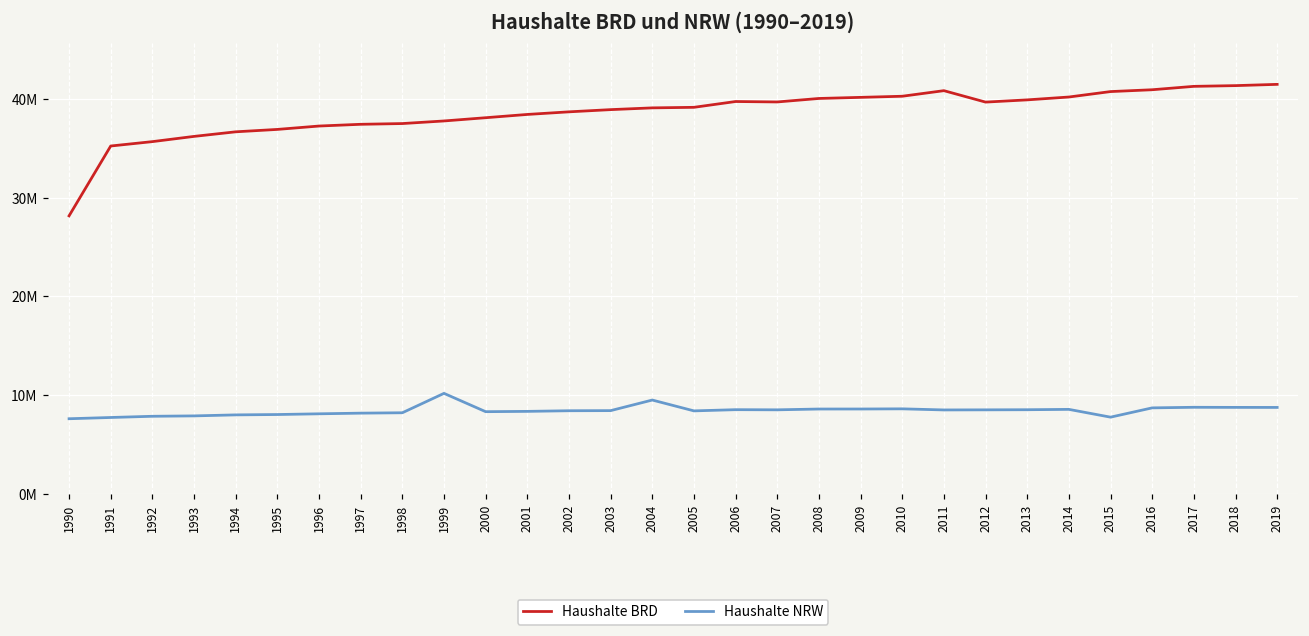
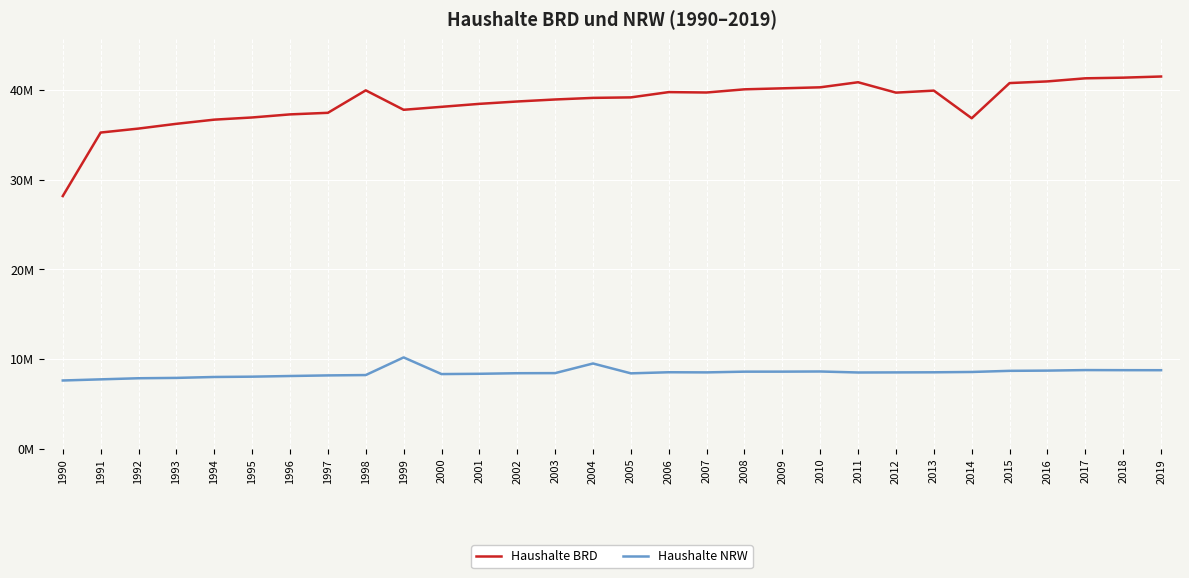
  {
    "Haushalte BRD": {
      "1990": 28000000,
      "1991": 35000000,
      "1992": 36000000,
      "1993": 36000000,
      "1994": 37000000,
      "1995": 37000000,
      "1996": 37000000,
      "1997": 37000000,
-     "1998": 38000000,
+     "1998": 40000000,
      "1999": 38000000,
      "2000": 38000000,
      "2001": 38000000,
      "2002": 39000000,
      "2003": 39000000,
      "2004": 39000000,
      "2005": 39000000,
      "2006": 40000000,
      "2007": 40000000,
      "2008": 40000000,
      "2009": 40000000,
      "2010": 40000000,
      "2011": 41000000,
      "2012": 40000000,
      "2013": 40000000,
-     "2014": 40000000,
+     "2014": 37000000,
      "2015": 41000000,
      "2016": 41000000,
      "2017": 41000000,
      "2018": 41000000,
      "2019": 42000000
    },
    "Haushalte NRW": {
      "1990": 8000000,
      "1991": 8000000,
      "1992": 8000000,
      "1993": 8000000,
      "1994": 8000000,
      "1995": 8000000,
      "1996": 8000000,
      "1997": 8000000,
      "1998": 8000000,
      "1999": 10000000,
      "2000": 8000000,
      "2001": 8000000,
      "2002": 8000000,
      "2003": 8000000,
      "2004": 10000000,
      "2005": 8000000,
      "2006": 9000000,
      "2007": 9000000,
      "2008": 9000000,
      "2009": 9000000,
      "2010": 9000000,
      "2011": 8000000,
      "2012": 9000000,
      "2013": 9000000,
      "2014": 9000000,
-     "2015": 8000000,
+     "2015": 9000000,
      "2016": 9000000,
      "2017": 9000000,
      "2018": 9000000,
      "2019": 9000000
    }
  }
